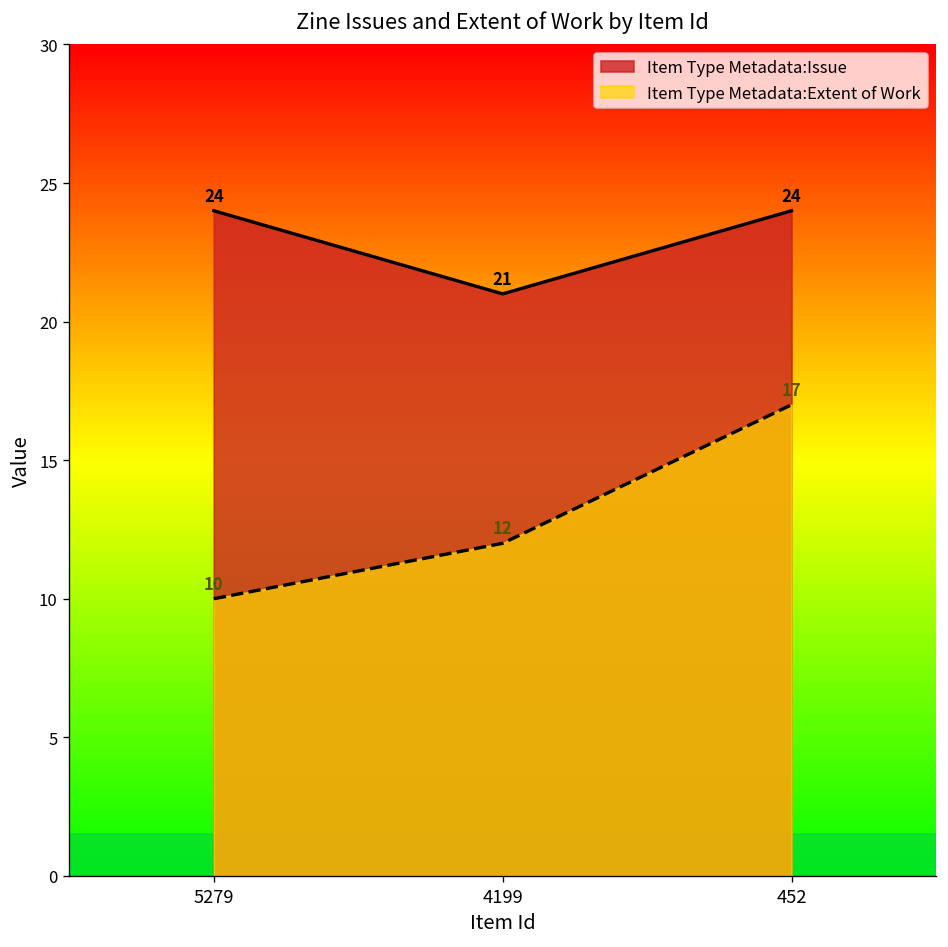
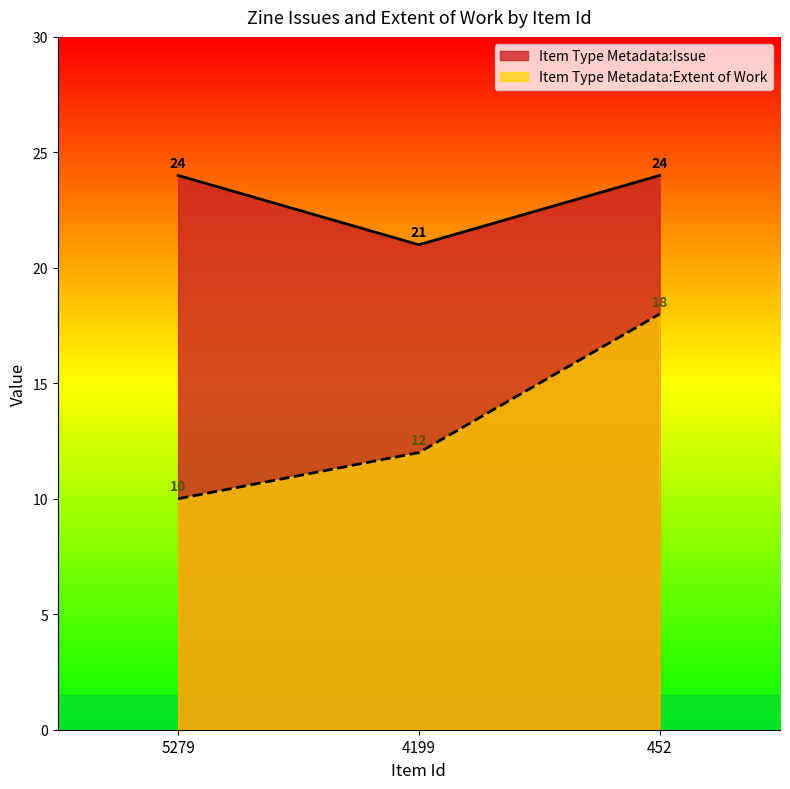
  {
    "Item Type Metadata:Issue": {
      "5279": 24,
      "4199": 21,
      "452": 24
    },
    "Item Type Metadata:Extent of Work": {
      "5279": 10,
      "4199": 12,
-     "452": 17
+     "452": 18
    }
  }
